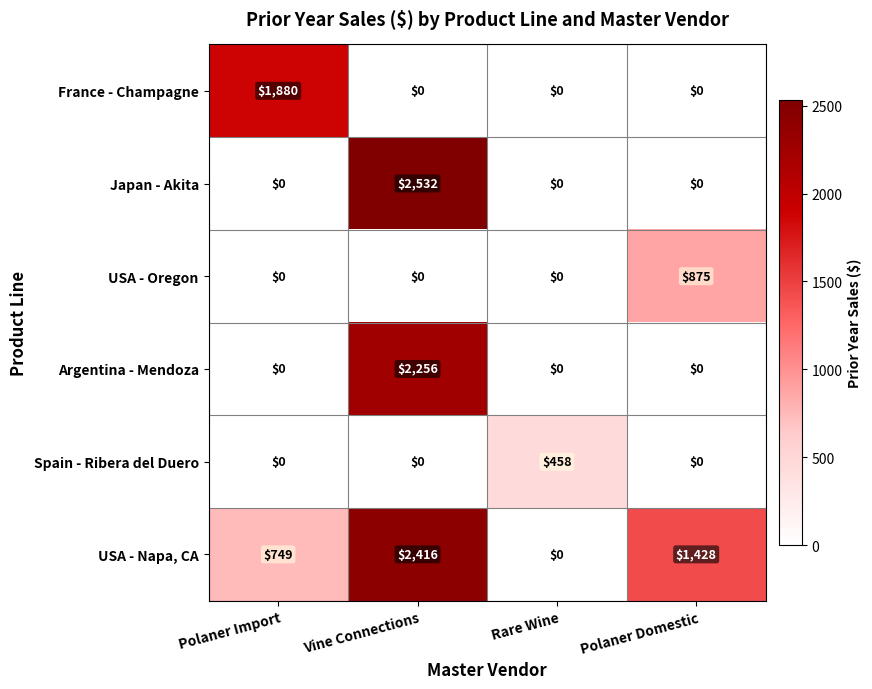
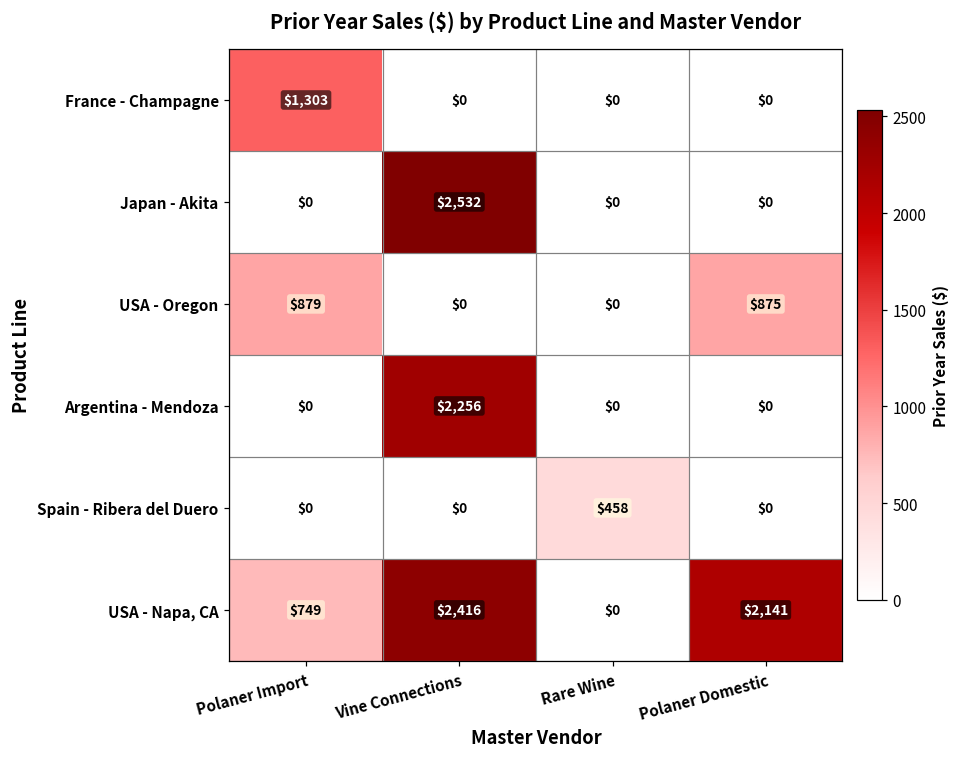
  {
    "France - Champagne": {
-     "Polaner Import": "$1,880"
+     "Polaner Import": "$1,303"
    },
    "USA - Oregon": {
-     "Polaner Import": "$0"
+     "Polaner Import": "$879"
    },
    "USA - Napa, CA": {
-     "Polaner Domestic": "$1,428"
+     "Polaner Domestic": "$2,141"
    }
  }
